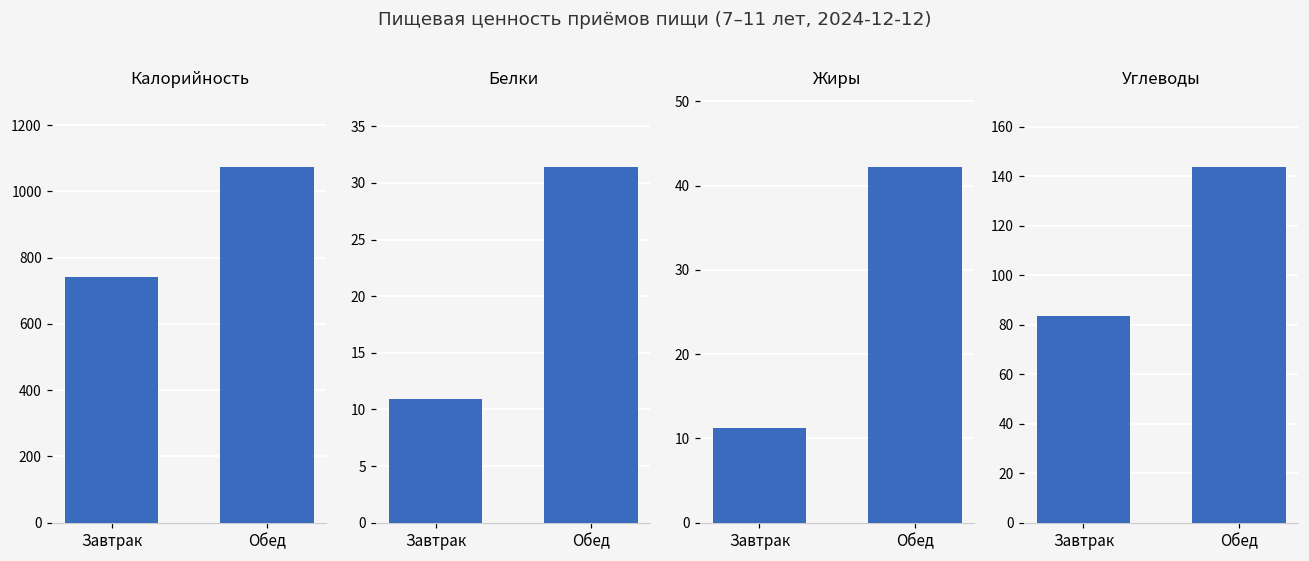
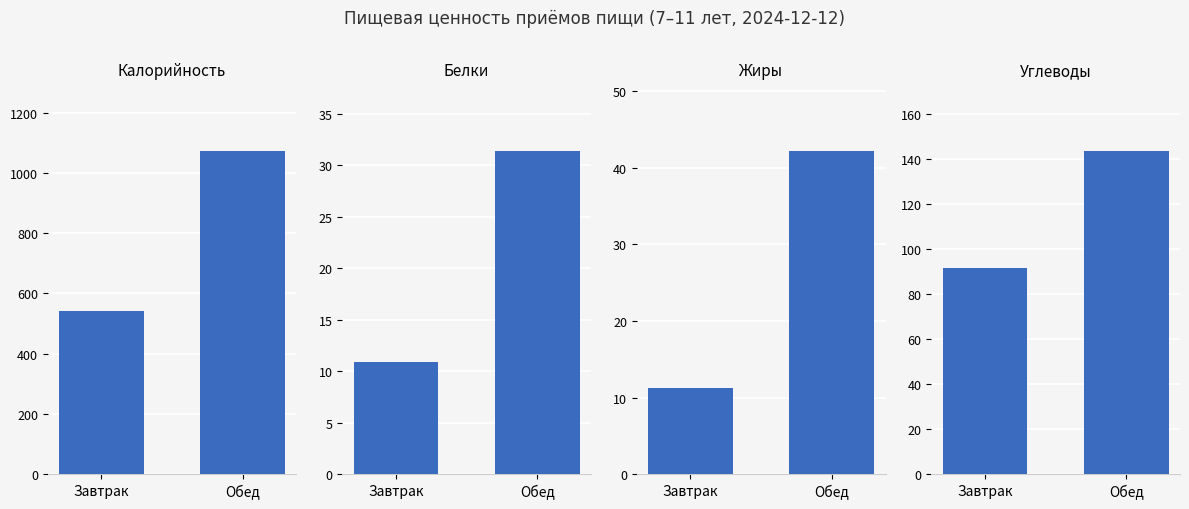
  {
    "Калорийность": {
-     "Завтрак": 740,
+     "Завтрак": 540,
      "Обед": 1070
    },
    "Белки": {
      "Завтрак": 10.9,
      "Обед": 31.4
    },
    "Жиры": {
      "Завтрак": 11,
      "Обед": 42
    },
    "Углеводы": {
-     "Завтрак": 84,
+     "Завтрак": 92,
      "Обед": 144
    }
  }
